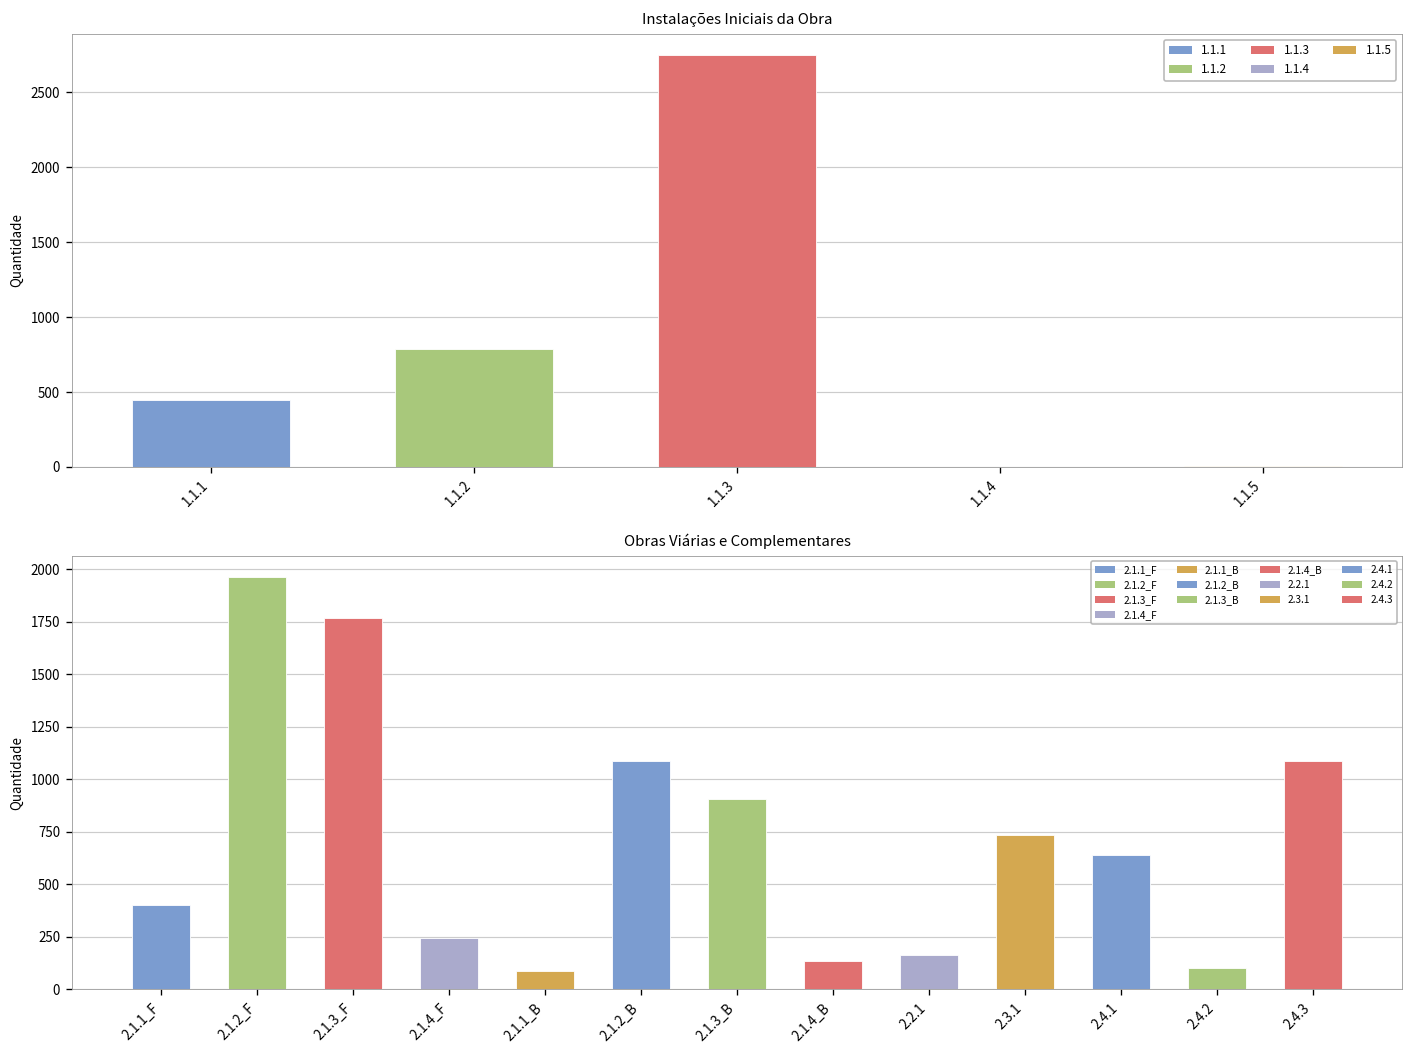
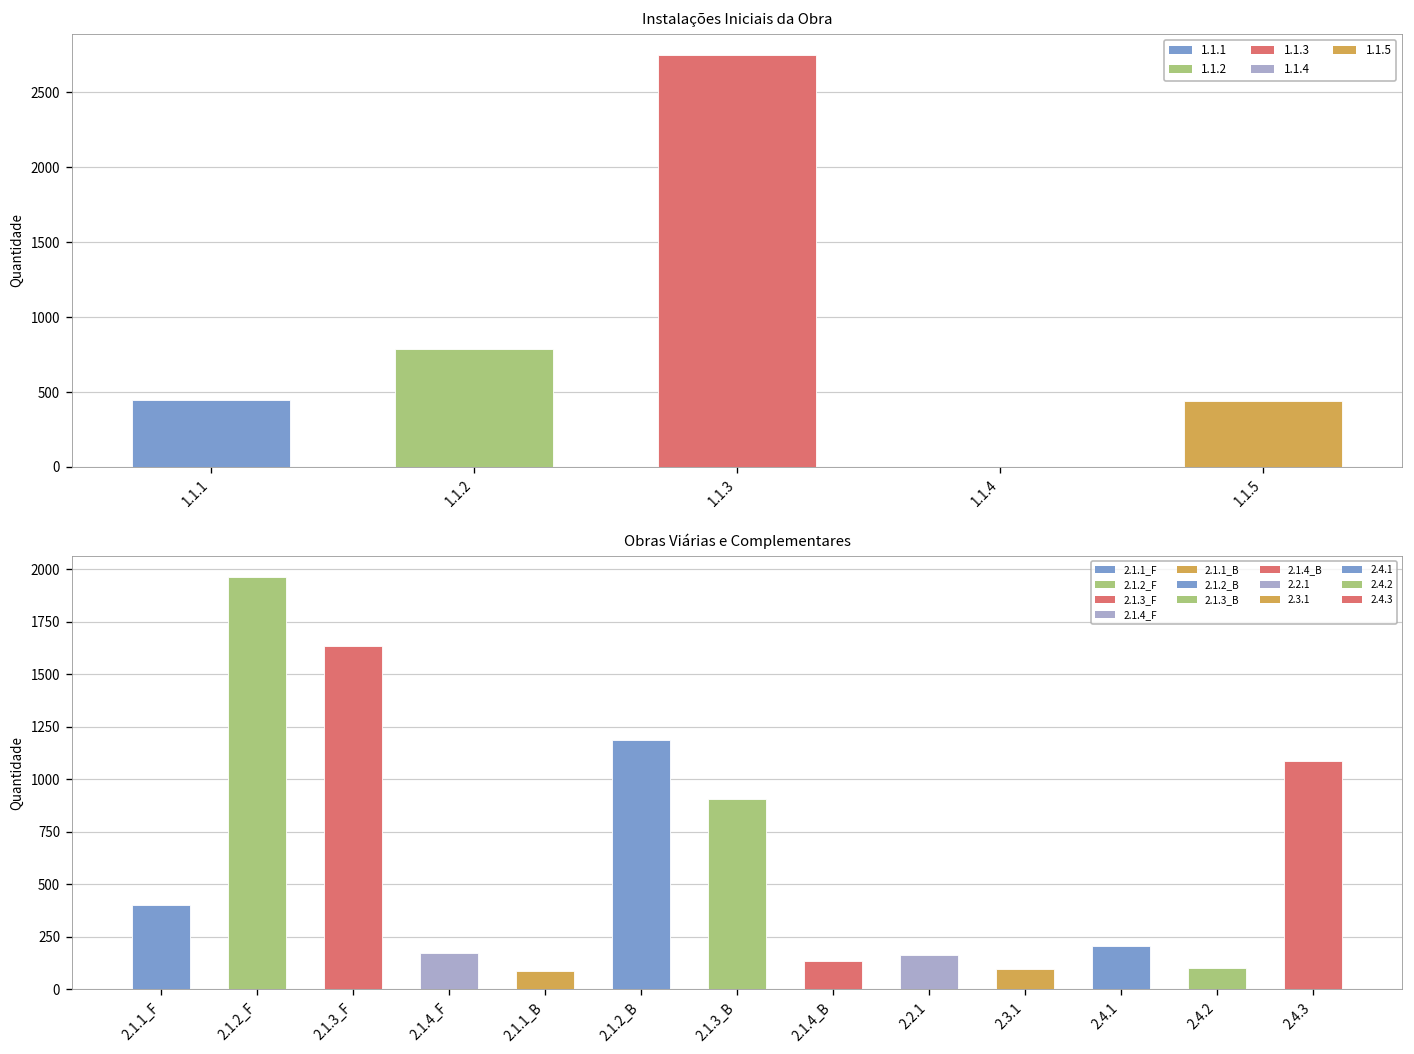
  {
    "Instalações Iniciais da Obra": {
      "1.1.1": 450,
      "1.1.2": 790,
      "1.1.3": 2750,
-     "1.1.5": 0
+     "1.1.5": 440
    },
    "Obras Viárias e Complementares": {
      "2.1.1_F": 400,
      "2.1.2_F": 1960,
-     "2.1.3_F": 1770,
-     "2.1.4_F": 250,
+     "2.1.3_F": 1640,
+     "2.1.4_F": 170,
      "2.1.1_B": 90,
-     "2.1.2_B": 1090,
+     "2.1.2_B": 1190,
      "2.1.3_B": 900,
      "2.1.4_B": 140,
      "2.2.1": 160,
-     "2.3.1": 740,
-     "2.4.1": 640,
+     "2.3.1": 100,
+     "2.4.1": 210,
      "2.4.2": 100,
      "2.4.3": 1090
    }
  }
